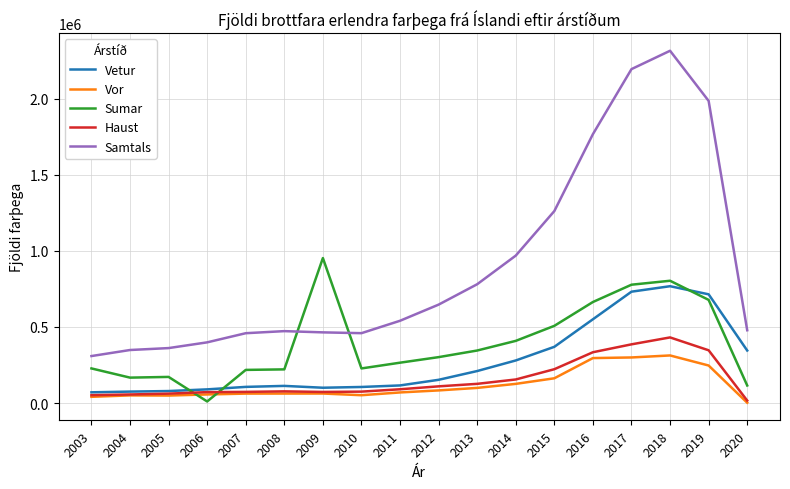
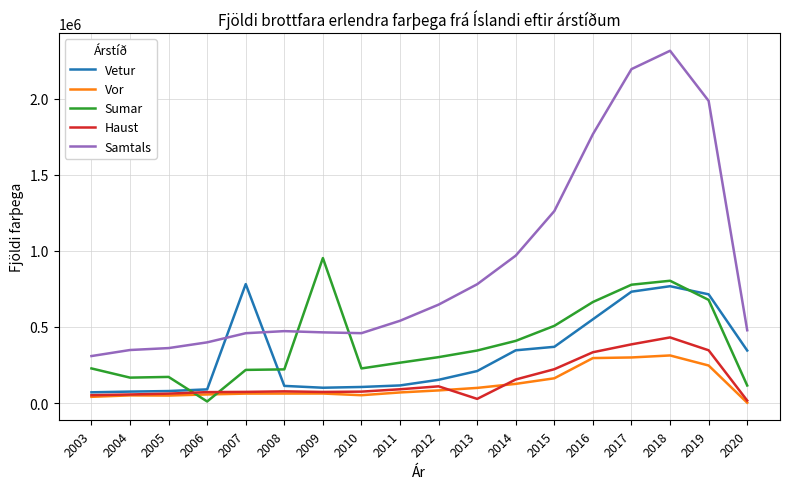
  {
    "Vetur": {
      "2003": 70000,
      "2004": 80000,
      "2005": 80000,
      "2006": 90000,
-     "2007": 110000,
+     "2007": 780000,
      "2008": 110000,
      "2009": 100000,
      "2010": 110000,
      "2011": 120000,
      "2012": 150000,
      "2013": 210000,
-     "2014": 280000,
+     "2014": 350000,
      "2015": 370000,
      "2016": 550000,
      "2017": 730000,
      "2018": 770000,
      "2019": 710000,
      "2020": 350000
    },
    "Vor": {
      "2010": 50000,
      "2011": 70000,
      "2012": 80000,
      "2013": 100000,
      "2014": 130000,
      "2015": 160000,
      "2016": 300000,
      "2017": 300000,
      "2018": 310000,
      "2019": 250000
    },
    "Sumar": {
      "2003": 230000,
      "2004": 170000,
      "2005": 170000,
      "2006": 10000,
      "2007": 220000,
      "2008": 220000,
      "2009": 950000,
      "2010": 230000,
      "2011": 270000,
      "2012": 300000,
      "2013": 350000,
      "2014": 410000,
      "2015": 510000,
      "2016": 660000,
      "2017": 780000,
      "2018": 800000,
      "2019": 680000,
      "2020": 120000
    },
    "Haust": {
      "2010": 70000,
      "2011": 90000,
      "2012": 110000,
-     "2013": 130000,
+     "2013": 30000,
      "2014": 150000,
      "2015": 220000,
      "2016": 330000,
      "2017": 390000,
      "2018": 430000,
      "2019": 350000
    },
    "Samtals": {
      "2003": 310000,
      "2004": 350000,
      "2005": 360000,
      "2006": 400000,
      "2007": 460000,
      "2008": 470000,
      "2009": 460000,
      "2010": 460000,
      "2011": 540000,
      "2012": 650000,
      "2013": 780000,
      "2014": 970000,
      "2015": 1260000,
      "2016": 1770000,
      "2017": 2200000,
      "2018": 2320000,
      "2019": 1990000,
      "2020": 480000
    }
  }
